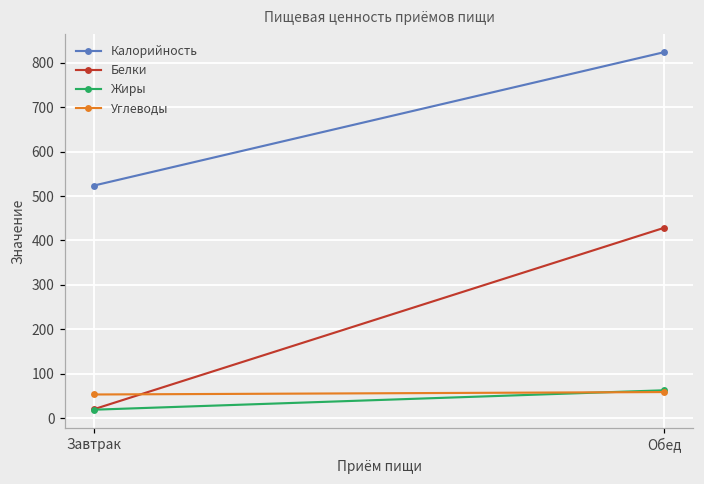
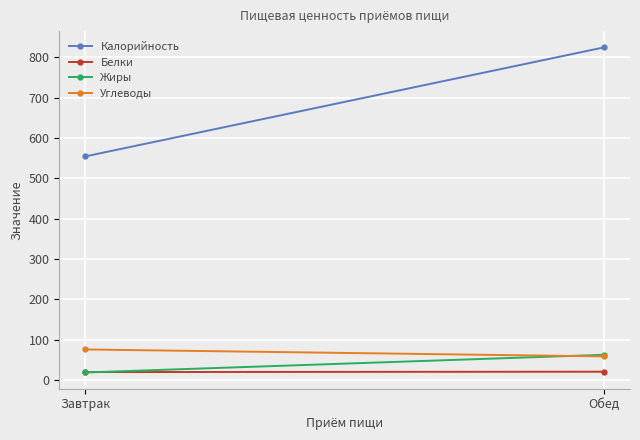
  {
    "Калорийность": {
-     "Завтрак": 520,
+     "Завтрак": 550,
      "Обед": 820
    },
    "Белки": {
-     "Обед": 430
+     "Обед": 20
    },
    "Углеводы": {
-     "Завтрак": 50
+     "Завтрак": 80
    }
  }
